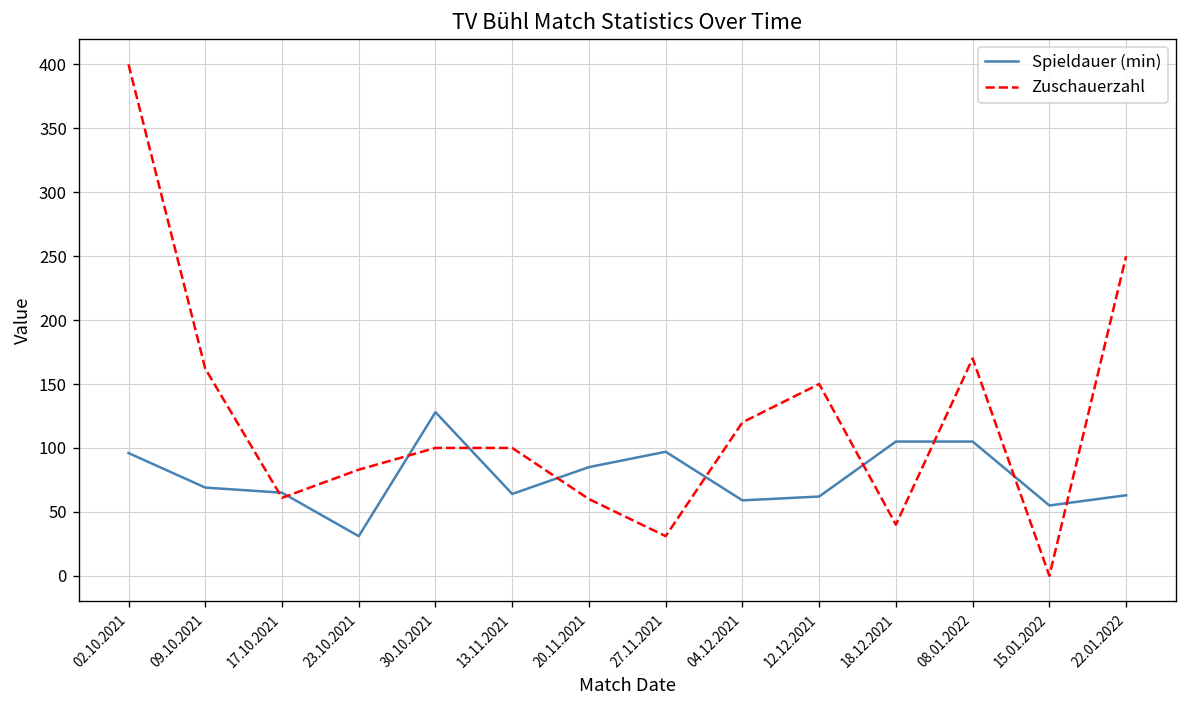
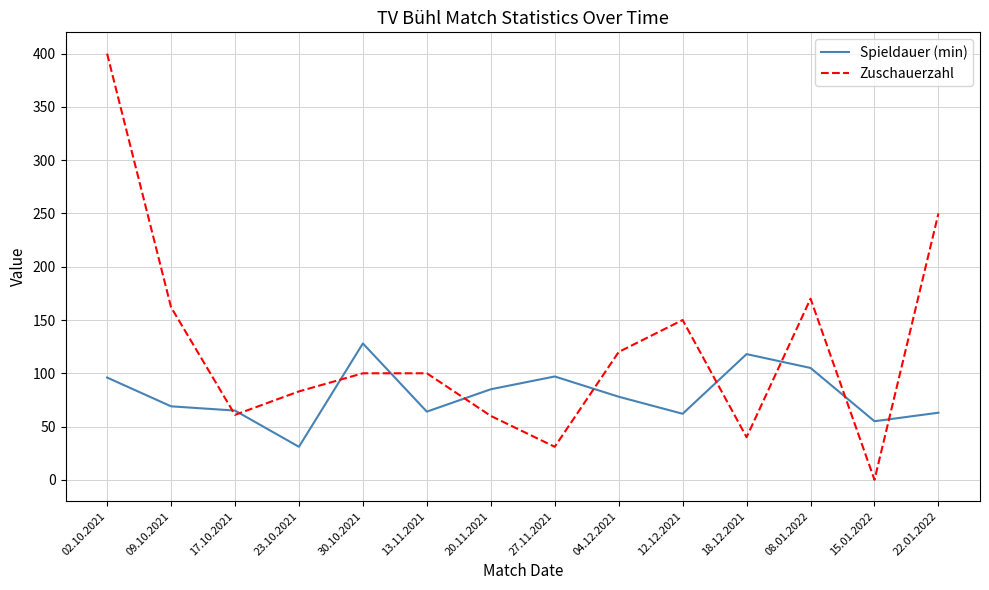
  {
    "Spieldauer (min)": {
      "02.10.2021": 96,
      "09.10.2021": 69,
      "17.10.2021": 65,
      "23.10.2021": 31,
      "30.10.2021": 128,
      "13.11.2021": 64,
      "20.11.2021": 85,
      "27.11.2021": 97,
-     "04.12.2021": 59,
+     "04.12.2021": 78,
      "12.12.2021": 62,
-     "18.12.2021": 105,
+     "18.12.2021": 118,
      "08.01.2022": 105,
      "15.01.2022": 55,
      "22.01.2022": 63
    },
    "Zuschauerzahl": {
      "02.10.2021": 400,
      "09.10.2021": 162,
      "17.10.2021": 61,
      "23.10.2021": 83,
      "30.10.2021": 100,
      "13.11.2021": 100,
      "20.11.2021": 60,
      "27.11.2021": 31,
      "04.12.2021": 120,
      "12.12.2021": 150,
      "18.12.2021": 40,
      "08.01.2022": 170,
      "15.01.2022": 0,
      "22.01.2022": 250
    }
  }
